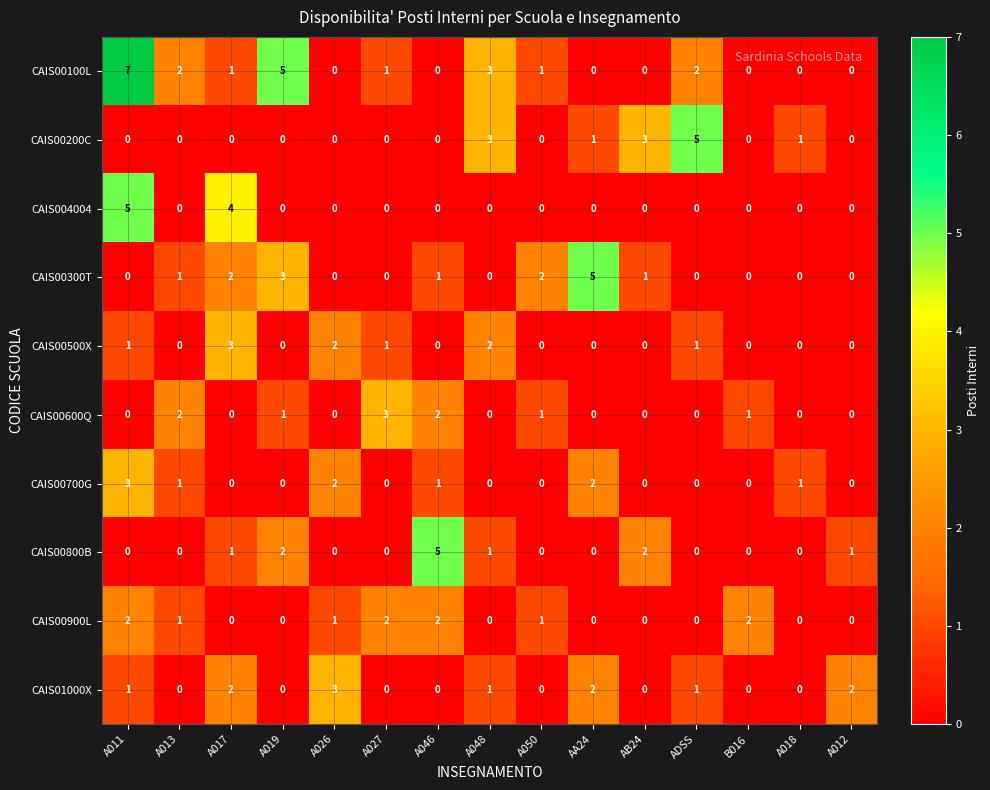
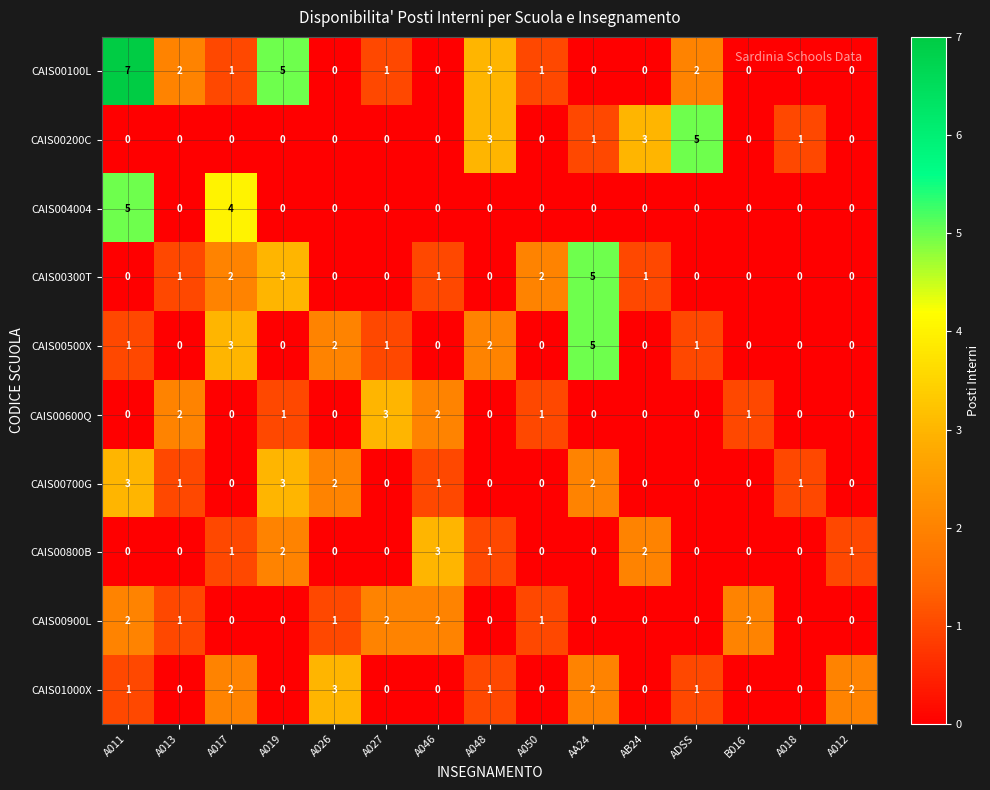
  {
    "CAIS00100L": {
      "A011": 7,
      "A013": 2,
      "A017": 1,
      "A019": 5,
      "A026": 0,
      "A027": 1,
      "A046": 0,
      "A048": 3,
      "A050": 1,
      "AA24": 0,
      "AB24": 0,
      "ADSS": 2,
      "B016": 0,
      "A012": 0
    },
    "CAIS00200C": {
      "A011": 0,
      "A013": 0,
      "A017": 0,
      "A019": 0,
      "A026": 0,
      "A027": 0,
      "A046": 0,
      "A048": 3,
      "A050": 0,
      "AA24": 1,
      "AB24": 3,
      "ADSS": 5,
      "B016": 0,
      "A018": 1,
      "A012": 0
    },
    "CAIS004004": {
      "A011": 5,
      "A013": 0,
      "A017": 4,
      "A019": 0,
      "A026": 0,
      "A027": 0,
      "A046": 0,
      "A048": 0,
      "A050": 0,
      "AA24": 0,
      "AB24": 0,
      "ADSS": 0,
      "B016": 0,
      "A018": 0,
      "A012": 0
    },
    "CAIS00300T": {
      "A011": 0,
      "A013": 1,
      "A017": 2,
      "A019": 3,
      "A026": 0,
      "A027": 0,
      "A046": 1,
      "A048": 0,
      "A050": 2,
      "AA24": 5,
      "AB24": 1,
      "ADSS": 0,
      "B016": 0,
      "A018": 0,
      "A012": 0
    },
    "CAIS00500X": {
      "A011": 1,
      "A013": 0,
      "A017": 3,
      "A019": 0,
      "A026": 2,
      "A027": 1,
      "A046": 0,
      "A048": 2,
      "A050": 0,
-     "AA24": 0,
+     "AA24": 5,
      "AB24": 0,
      "ADSS": 1,
      "B016": 0,
      "A018": 0,
      "A012": 0
    },
    "CAIS00600Q": {
      "A011": 0,
      "A013": 2,
      "A017": 0,
      "A019": 1,
      "A026": 0,
      "A027": 3,
      "A046": 2,
      "A048": 0,
      "A050": 1,
      "AA24": 0,
      "AB24": 0,
      "ADSS": 0,
      "B016": 1,
      "A018": 0,
      "A012": 0
    },
    "CAIS00700G": {
      "A011": 3,
      "A013": 1,
      "A017": 0,
-     "A019": 0,
+     "A019": 3,
      "A026": 2,
      "A027": 0,
      "A046": 1,
      "A048": 0,
      "A050": 0,
      "AA24": 2,
      "AB24": 0,
      "ADSS": 0,
      "B016": 0,
      "A018": 1,
      "A012": 0
    },
    "CAIS00800B": {
      "A011": 0,
      "A013": 0,
      "A017": 1,
      "A019": 2,
      "A026": 0,
      "A027": 0,
-     "A046": 5,
+     "A046": 3,
      "A048": 1,
      "A050": 0,
      "AA24": 0,
      "AB24": 2,
      "ADSS": 0,
      "B016": 0,
      "A018": 0,
      "A012": 1
    },
    "CAIS00900L": {
      "A011": 2,
      "A013": 1,
      "A017": 0,
      "A019": 0,
      "A026": 1,
      "A027": 2,
      "A046": 2,
      "A048": 0,
      "A050": 1,
      "AA24": 0,
      "AB24": 0,
      "ADSS": 0,
      "B016": 2,
      "A018": 0,
      "A012": 0
    },
    "CAIS01000X": {
      "A011": 1,
      "A013": 0,
      "A017": 2,
      "A019": 0,
      "A026": 3,
      "A027": 0,
      "A046": 0,
      "A048": 1,
      "A050": 0,
      "AA24": 2,
      "AB24": 0,
      "ADSS": 1,
      "B016": 0,
      "A018": 0,
      "A012": 2
    }
  }
